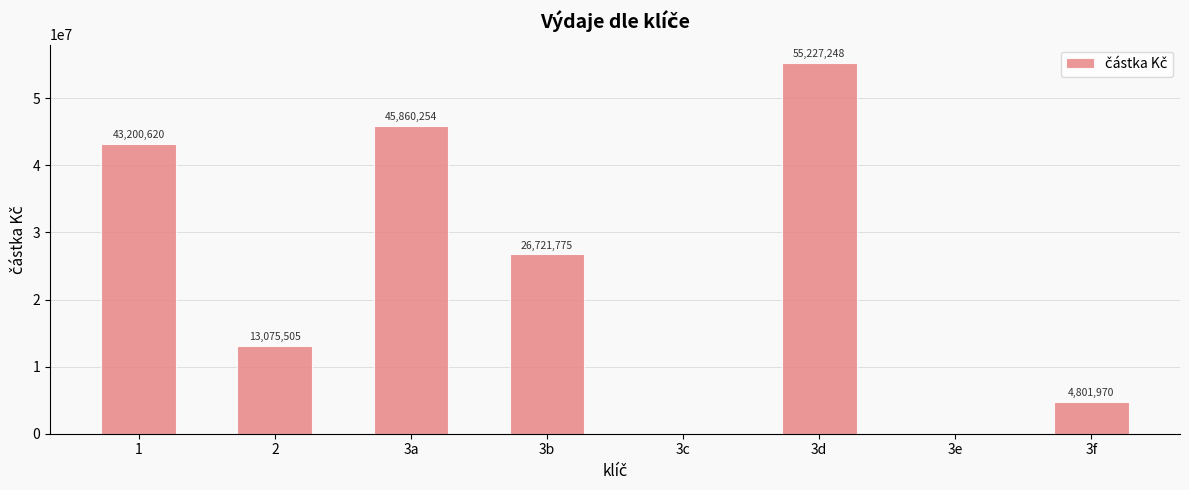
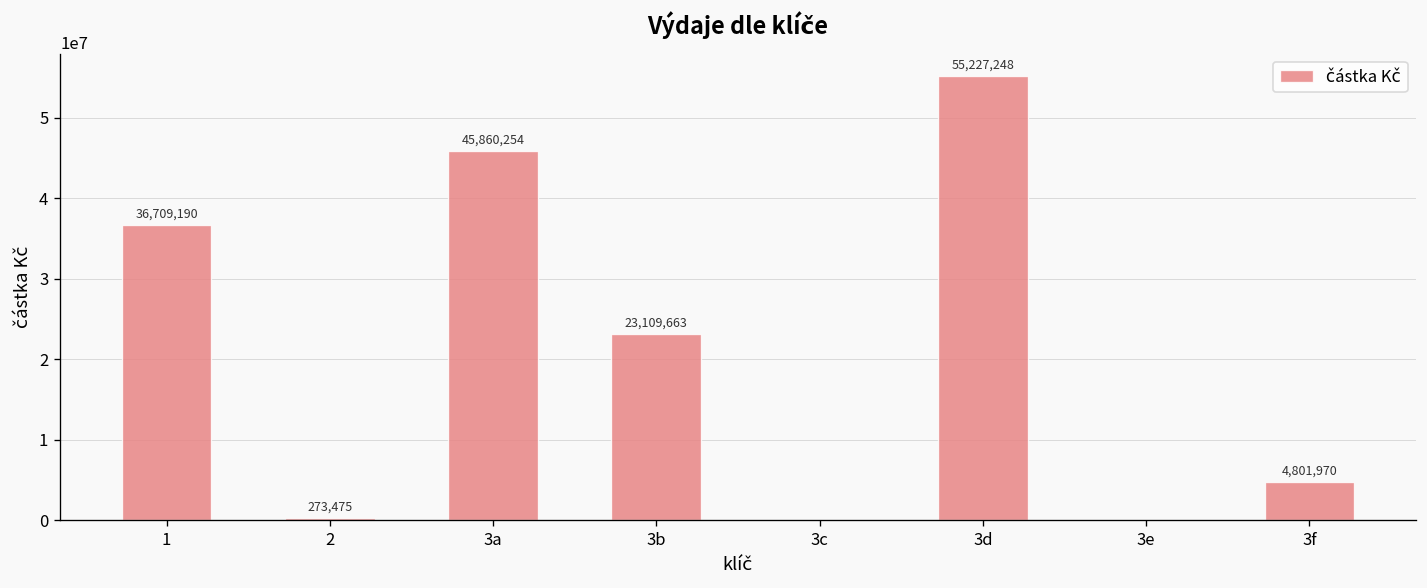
  {
-   "1": "43,200,620",
-   "2": "13,075,505",
+   "1": "36,709,190",
+   "2": "273,475",
    "3a": "45,860,254",
-   "3b": "26,721,775",
+   "3b": "23,109,663",
    "3d": "55,227,248",
    "3f": "4,801,970"
  }
